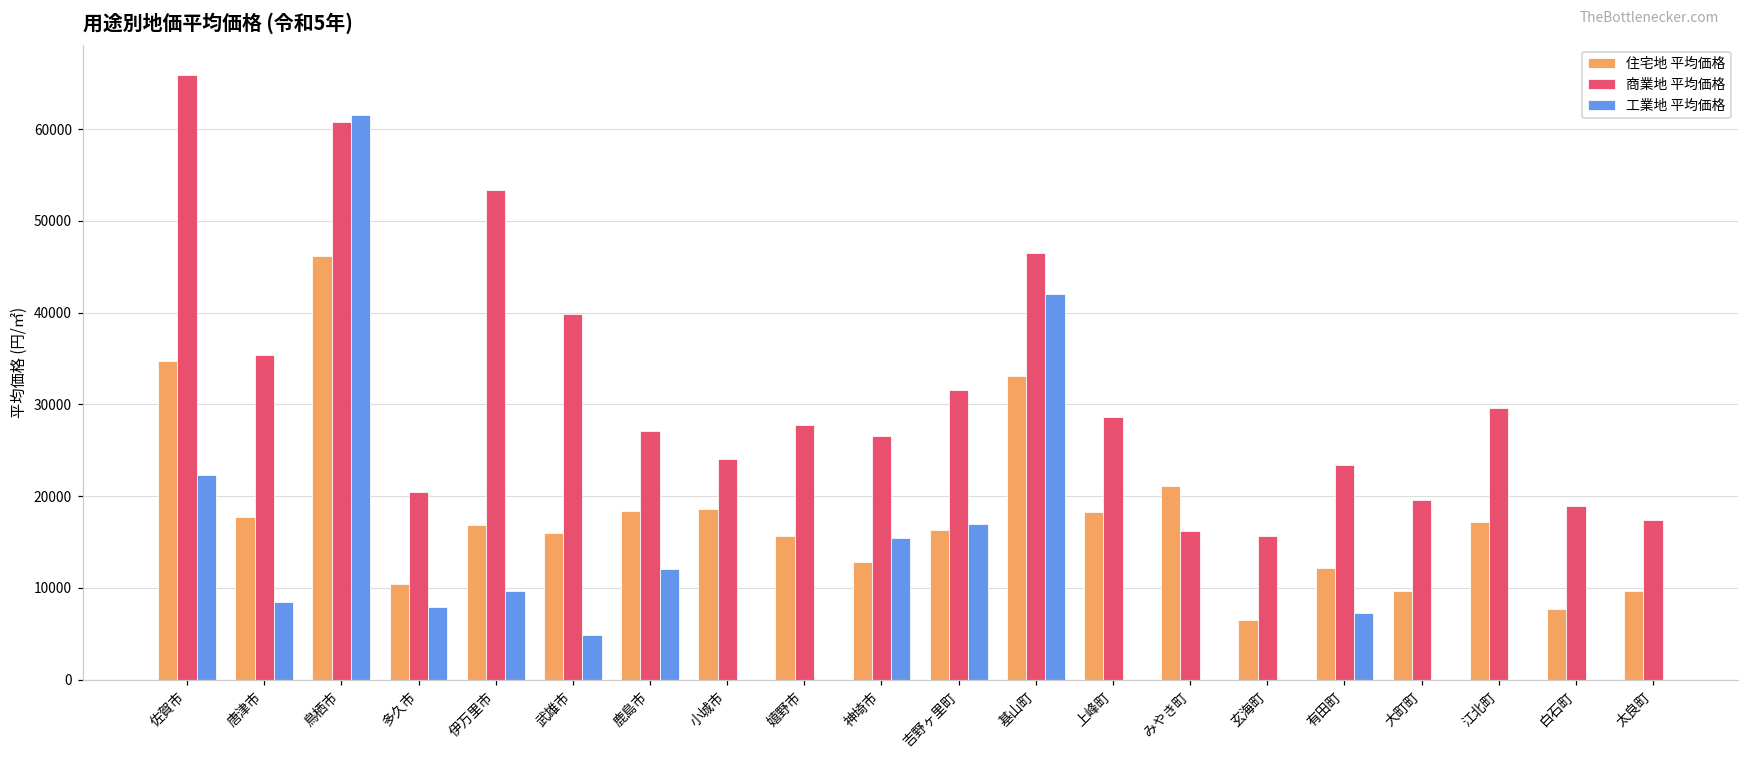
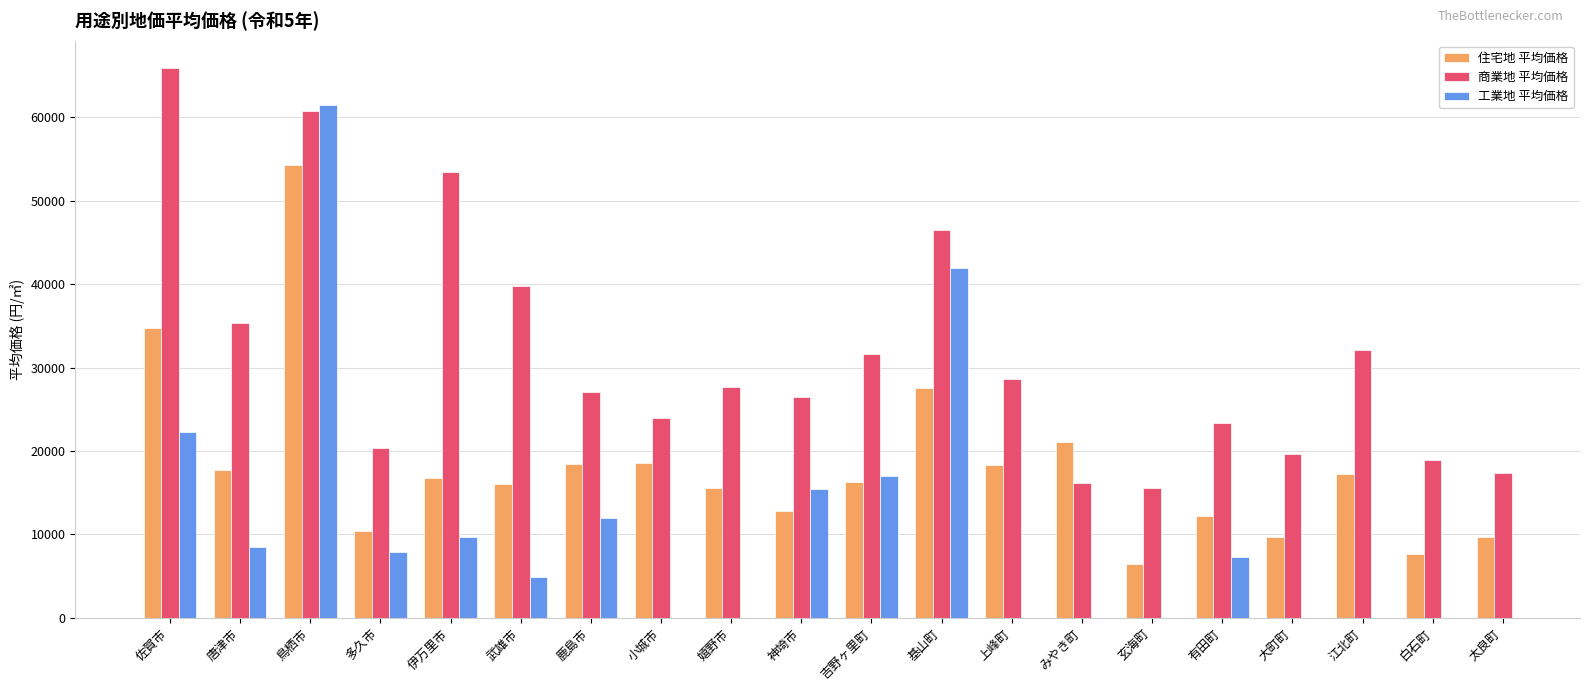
  {
    "住宅地 平均価格": {
      "佐賀市": 35000,
      "唐津市": 18000,
-     "鳥栖市": 46000,
+     "鳥栖市": 54000,
      "多久市": 10000,
      "伊万里市": 17000,
      "武雄市": 16000,
      "鹿島市": 18000,
      "小城市": 19000,
      "嬉野市": 16000,
      "神埼市": 13000,
      "吉野ヶ里町": 16000,
-     "基山町": 33000,
+     "基山町": 28000,
      "上峰町": 18000,
      "みやき町": 21000,
      "玄海町": 7000,
      "有田町": 12000,
      "大町町": 10000,
      "江北町": 17000,
      "白石町": 8000,
      "太良町": 10000
    },
    "商業地 平均価格": {
      "佐賀市": 66000,
      "唐津市": 35000,
      "鳥栖市": 61000,
      "多久市": 20000,
      "伊万里市": 53000,
      "武雄市": 40000,
      "鹿島市": 27000,
      "小城市": 24000,
      "嬉野市": 28000,
      "神埼市": 27000,
      "吉野ヶ里町": 32000,
      "基山町": 47000,
      "上峰町": 29000,
      "みやき町": 16000,
      "玄海町": 16000,
      "有田町": 23000,
      "大町町": 20000,
-     "江北町": 30000,
+     "江北町": 32000,
      "白石町": 19000,
      "太良町": 17000
    }
  }
